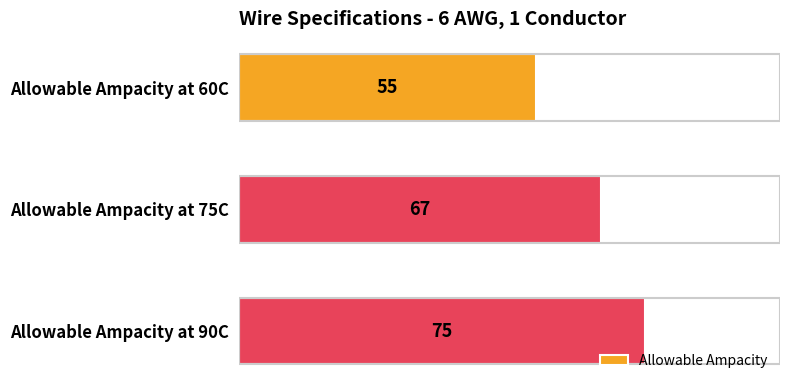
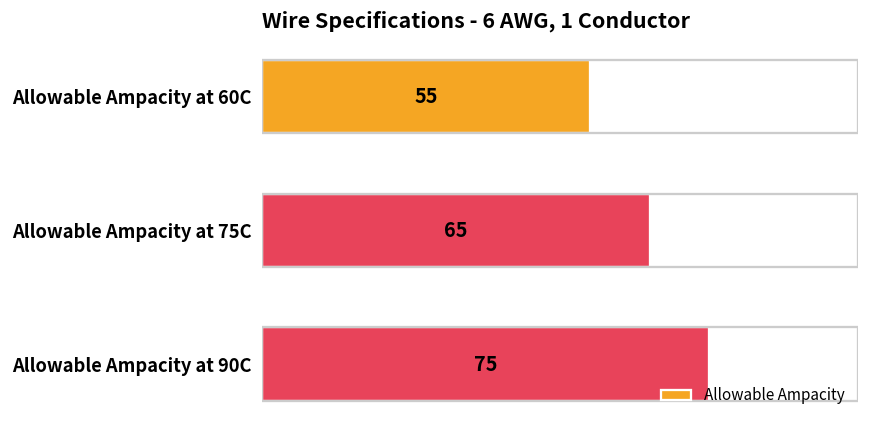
  {
    "Allowable Ampacity at 60C": 55,
-   "Allowable Ampacity at 75C": 67,
+   "Allowable Ampacity at 75C": 65,
    "Allowable Ampacity at 90C": 75
  }
